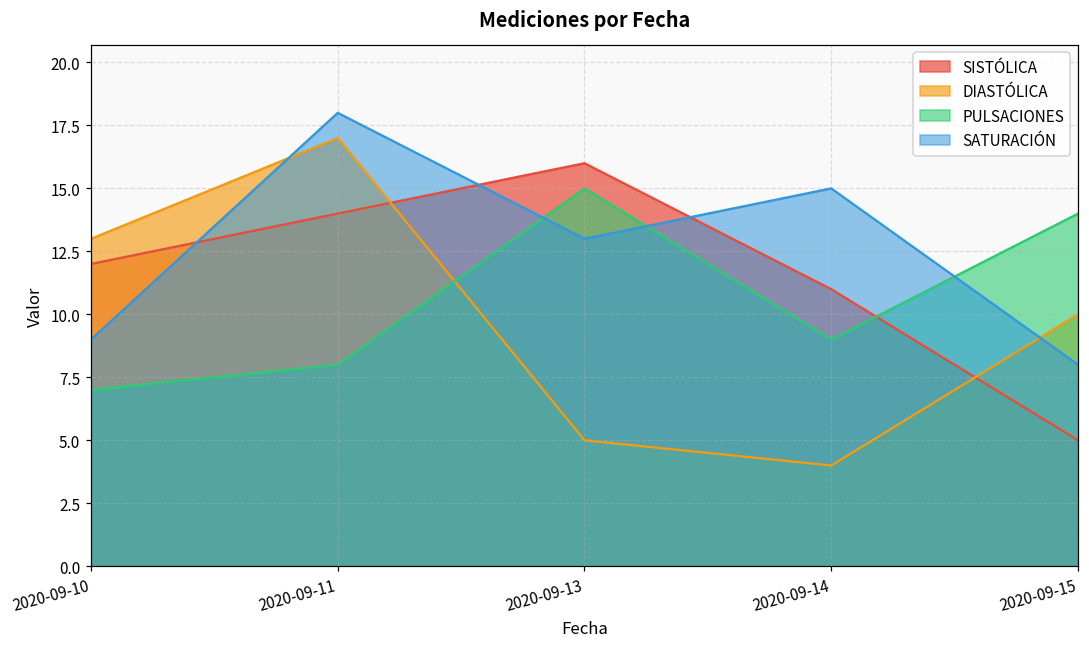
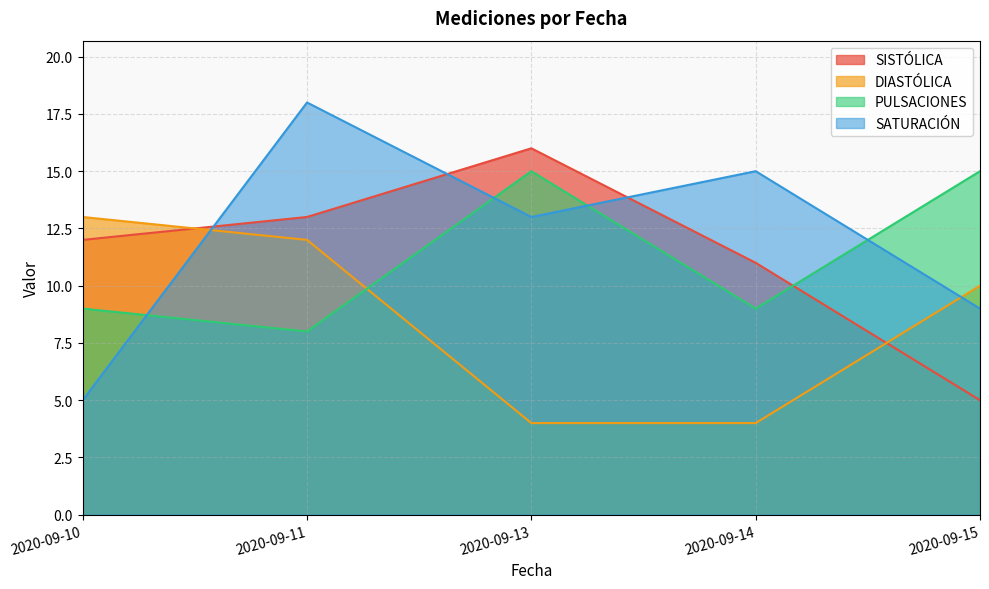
  {
    "SISTÓLICA": {
      "2020-09-10": 12,
-     "2020-09-11": 14,
+     "2020-09-11": 13,
      "2020-09-13": 16,
      "2020-09-14": 11,
      "2020-09-15": 5
    },
    "DIASTÓLICA": {
      "2020-09-10": 13,
-     "2020-09-11": 17,
-     "2020-09-13": 5,
+     "2020-09-11": 12,
+     "2020-09-13": 4,
      "2020-09-14": 4,
      "2020-09-15": 10
    },
    "PULSACIONES": {
-     "2020-09-10": 7,
+     "2020-09-10": 9,
      "2020-09-11": 8,
      "2020-09-13": 15,
      "2020-09-14": 9,
-     "2020-09-15": 14
+     "2020-09-15": 15
    },
    "SATURACIÓN": {
-     "2020-09-10": 9,
+     "2020-09-10": 5,
      "2020-09-11": 18,
      "2020-09-13": 13,
      "2020-09-14": 15,
-     "2020-09-15": 8
+     "2020-09-15": 9
    }
  }
